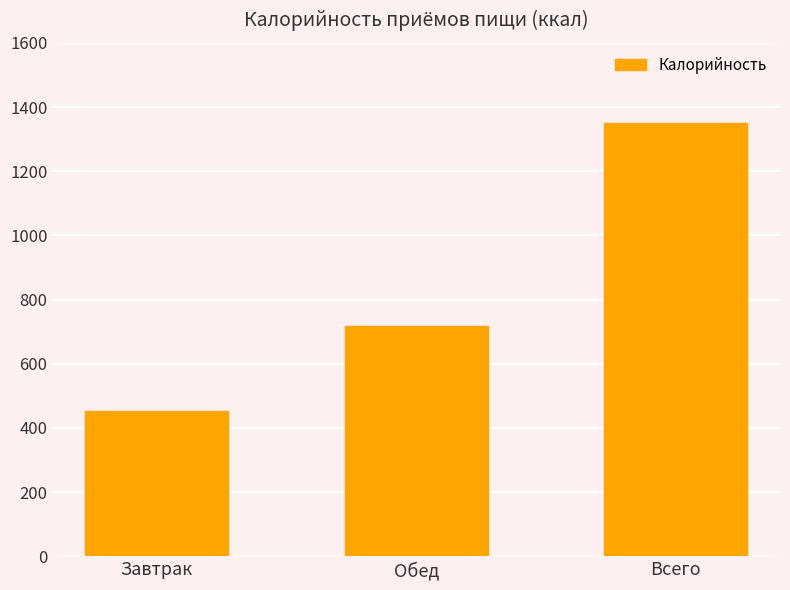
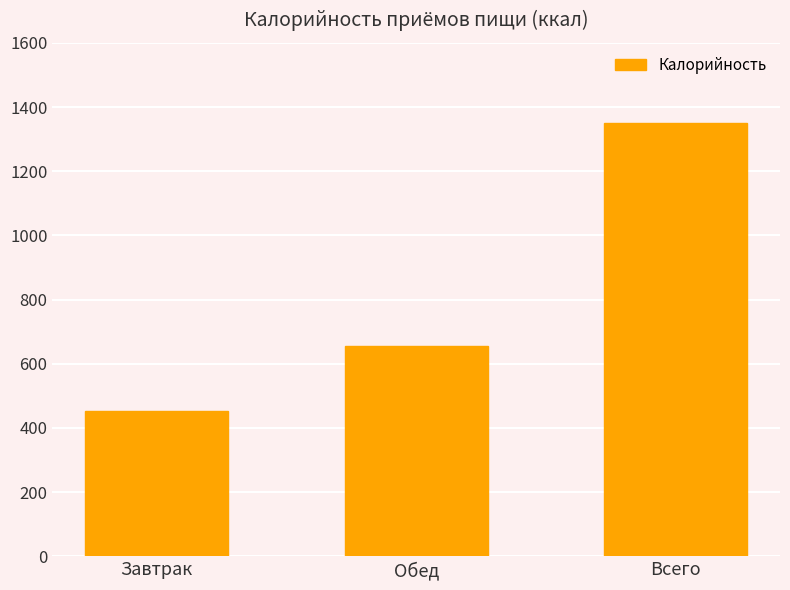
  {
    "Завтрак": 450,
-   "Обед": 720,
+   "Обед": 650,
    "Всего": 1350
  }
